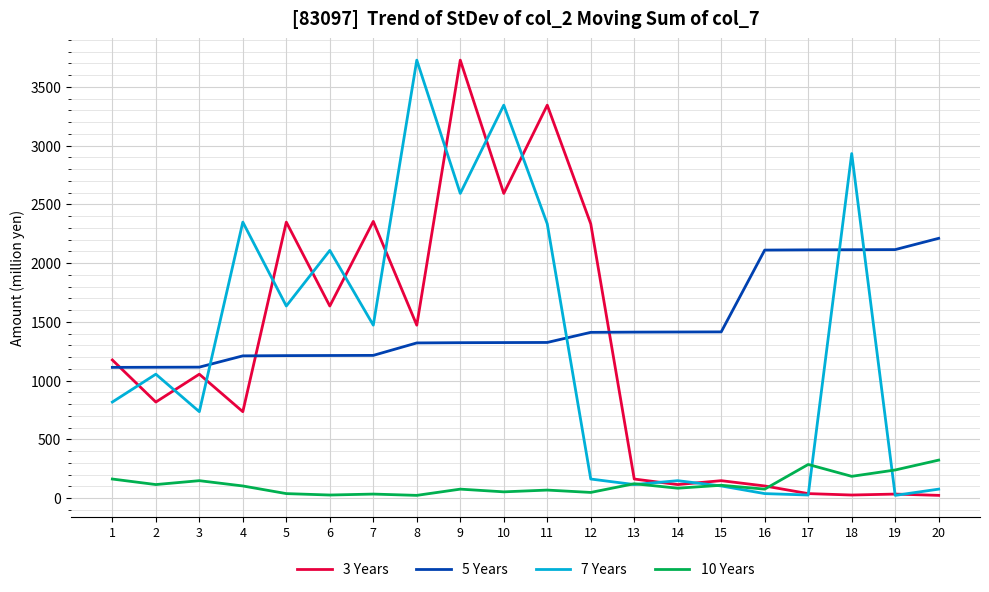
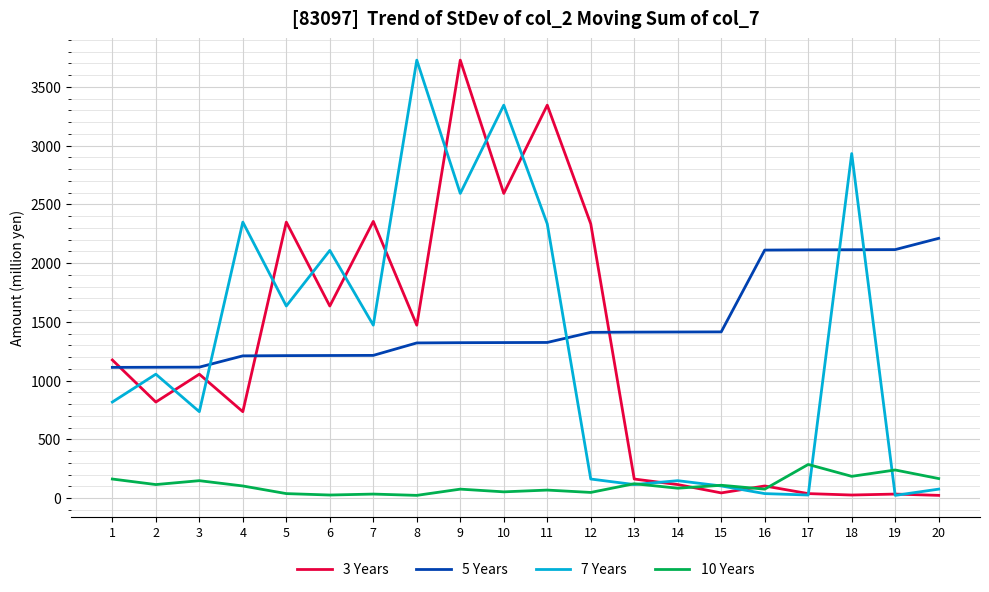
  {
    "3 Years": {
      "1": 1180,
      "2": 820,
      "3": 1060,
      "4": 740,
      "5": 2350,
      "6": 1640,
      "7": 2360,
      "8": 1470,
      "9": 3730,
      "10": 2590,
      "11": 3340,
      "12": 2330,
      "13": 160,
      "14": 120,
-     "15": 150,
+     "15": 50,
      "16": 100,
      "18": 30,
      "20": 20
    },
    "5 Years": {
      "1": 1110,
      "2": 1110,
      "3": 1120,
      "4": 1210,
      "5": 1210,
      "6": 1210,
      "7": 1220,
      "8": 1320,
      "9": 1320,
      "10": 1320,
      "11": 1330,
      "12": 1410,
      "13": 1410,
      "14": 1410,
      "15": 1420,
      "16": 2110,
      "17": 2110,
      "18": 2110,
      "19": 2120,
      "20": 2210
    },
    "7 Years": {
      "1": 820,
      "2": 1060,
      "3": 740,
      "4": 2350,
      "5": 1640,
      "6": 2110,
      "7": 1470,
      "8": 3730,
      "9": 2590,
      "10": 3340,
      "11": 2330,
      "12": 160,
      "14": 150,
      "16": 40,
      "18": 2930,
      "20": 80
    },
    "10 Years": {
      "1": 160,
      "2": 120,
      "3": 150,
      "4": 100,
      "5": 40,
      "6": 30,
      "7": 40,
      "8": 20,
      "9": 80,
      "10": 50,
      "11": 70,
      "12": 50,
      "14": 90,
      "16": 80,
      "17": 290,
      "18": 190,
      "19": 240,
-     "20": 320
+     "20": 170
    }
  }
